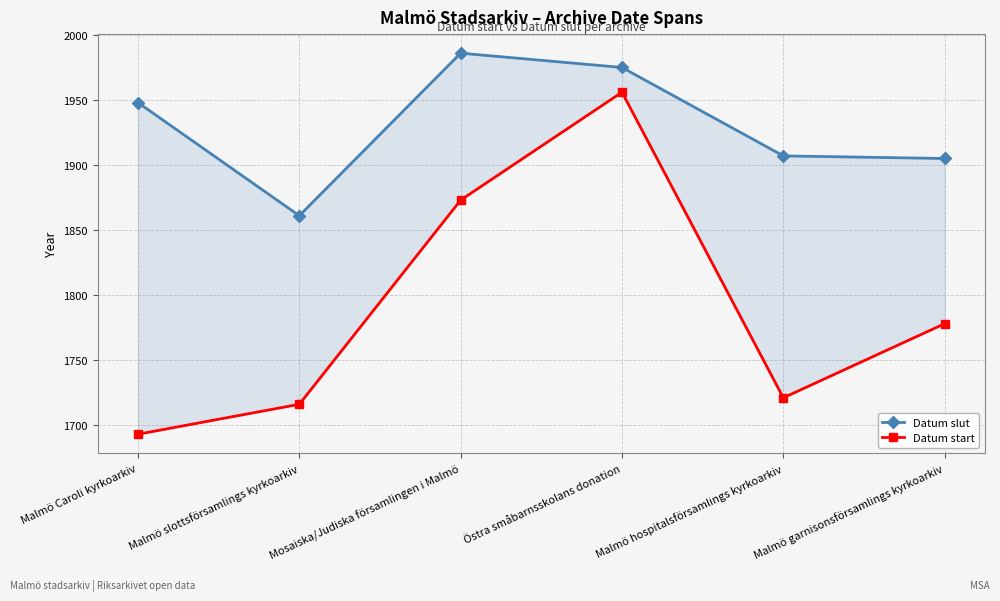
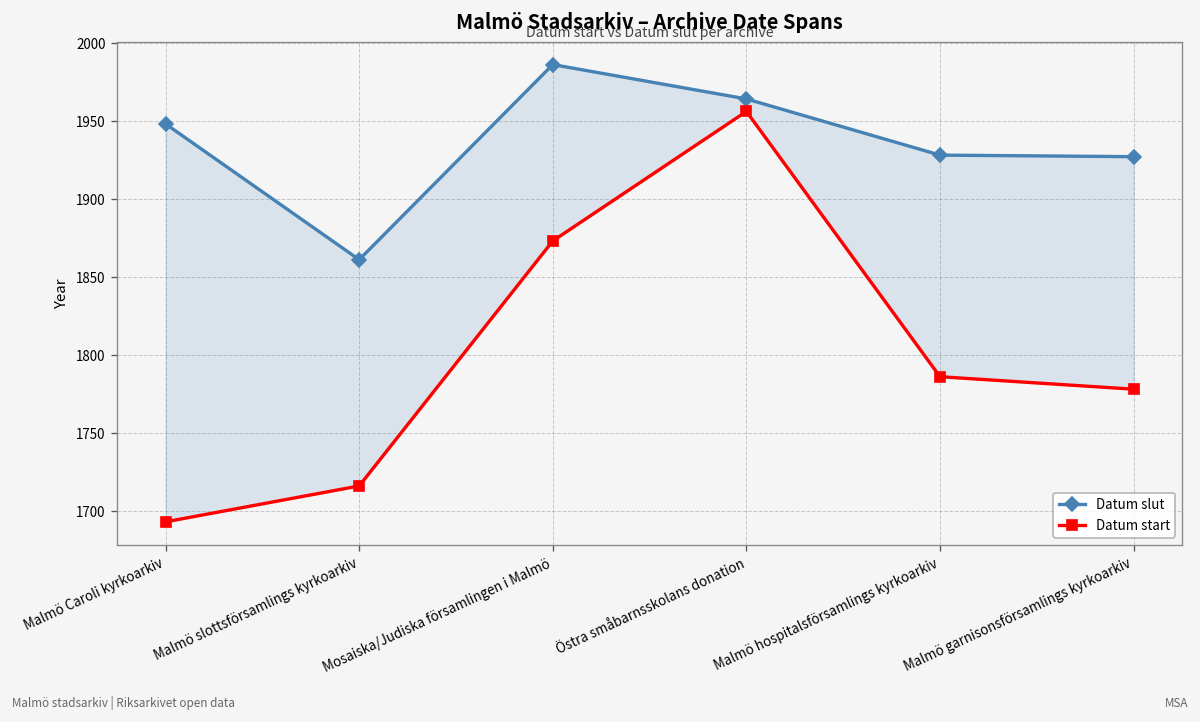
  {
    "Datum slut": {
      "Malmö Caroli kyrkoarkiv": 1948,
      "Malmö slottsförsamlings kyrkoarkiv": 1861,
      "Mosaiska/Judiska församlingen i Malmö": 1986,
-     "Östra småbarnsskolans donation": 1975,
-     "Malmö hospitalsförsamlings kyrkoarkiv": 1907,
-     "Malmö garnisonsförsamlings kyrkoarkiv": 1905
+     "Östra småbarnsskolans donation": 1964,
+     "Malmö hospitalsförsamlings kyrkoarkiv": 1928,
+     "Malmö garnisonsförsamlings kyrkoarkiv": 1927
    },
    "Datum start": {
      "Malmö Caroli kyrkoarkiv": 1693,
      "Malmö slottsförsamlings kyrkoarkiv": 1716,
      "Mosaiska/Judiska församlingen i Malmö": 1873,
      "Östra småbarnsskolans donation": 1956,
-     "Malmö hospitalsförsamlings kyrkoarkiv": 1721,
+     "Malmö hospitalsförsamlings kyrkoarkiv": 1786,
      "Malmö garnisonsförsamlings kyrkoarkiv": 1778
    }
  }
